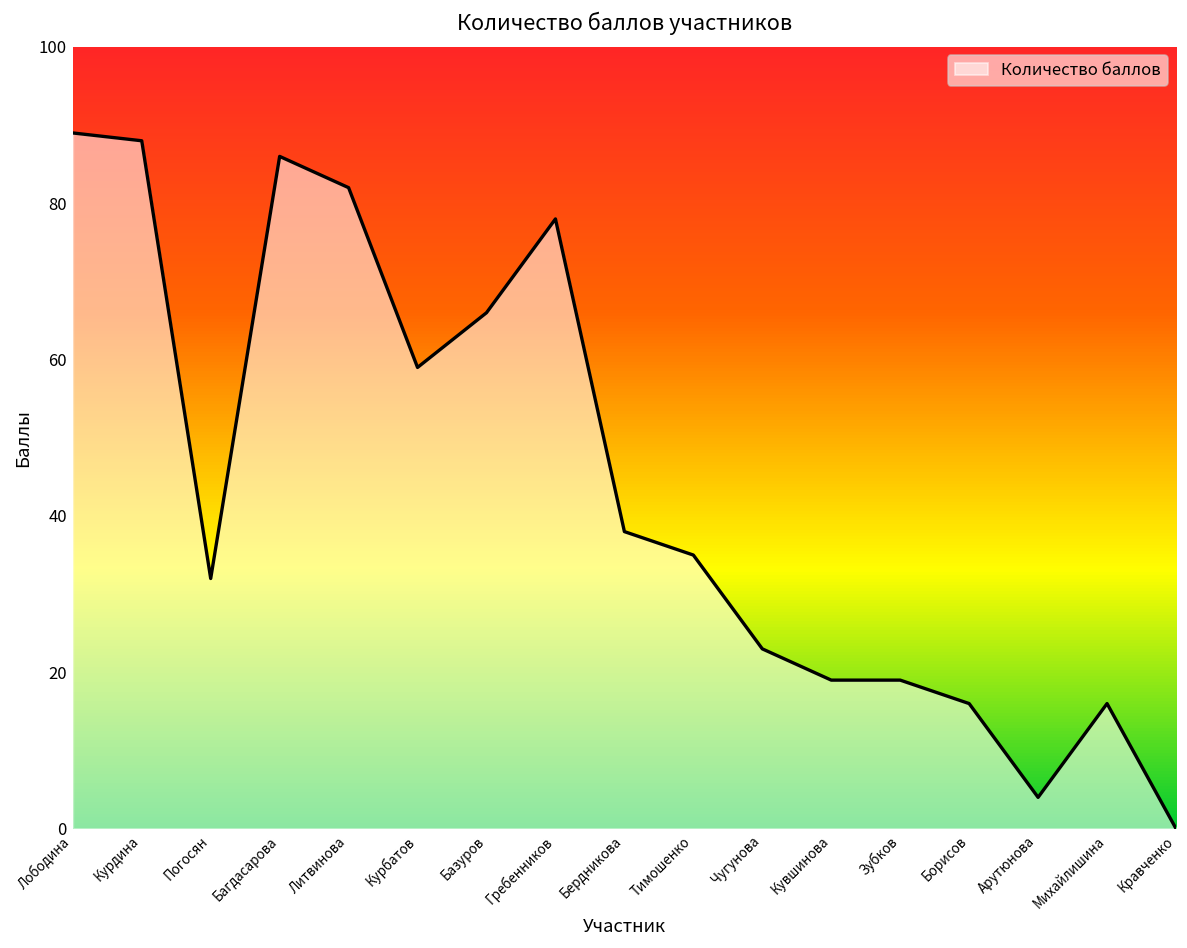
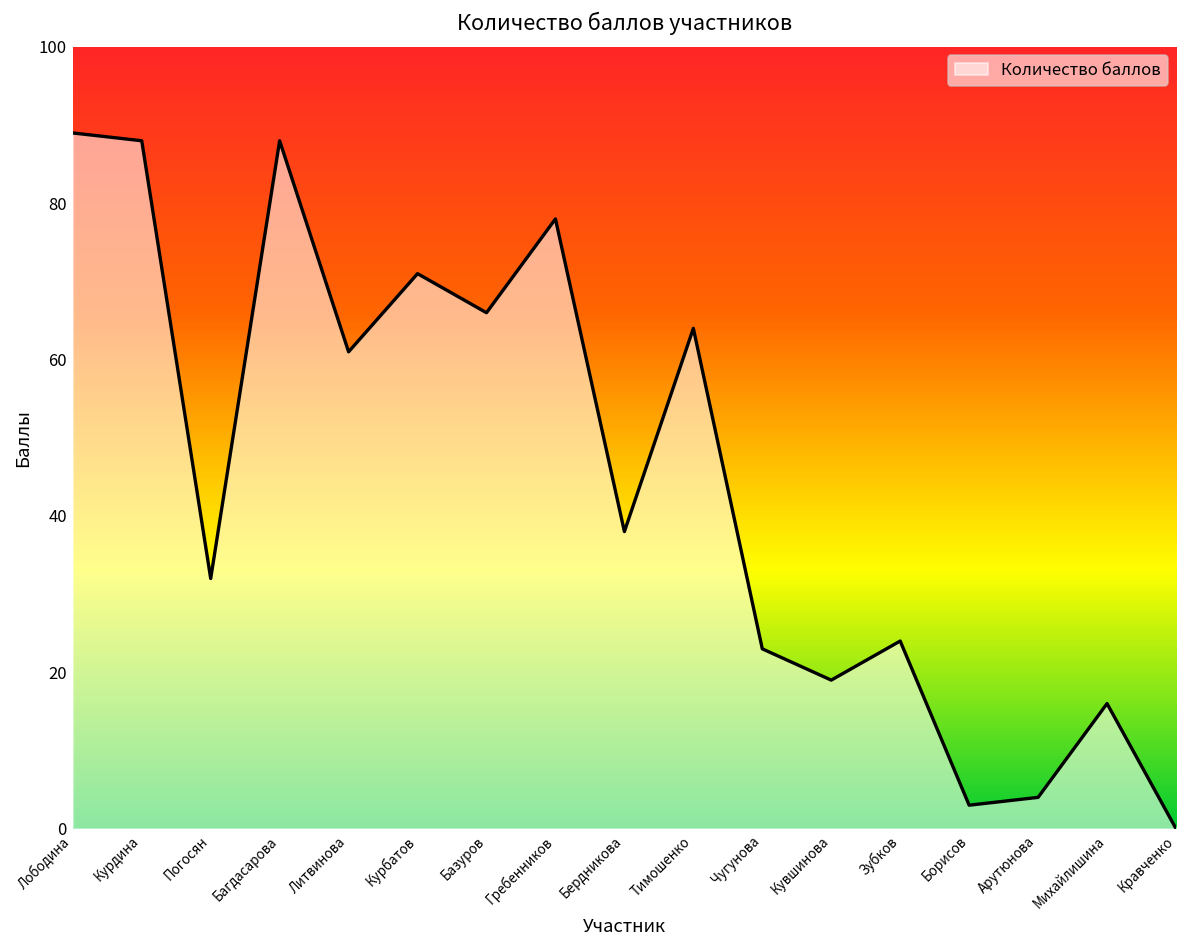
  {
    "Лободина": 89,
    "Курдина": 88,
    "Погосян": 32,
-   "Багдасарова": 86,
-   "Литвинова": 82,
-   "Курбатов": 59,
+   "Багдасарова": 88,
+   "Литвинова": 61,
+   "Курбатов": 71,
    "Базуров": 66,
    "Гребенников": 78,
    "Бердникова": 38,
-   "Тимошенко": 35,
+   "Тимошенко": 64,
    "Чугунова": 23,
    "Кувшинова": 19,
-   "Зубков": 19,
-   "Борисов": 16,
+   "Зубков": 24,
+   "Борисов": 3,
    "Арутюнова": 4,
    "Михайлишина": 16,
    "Кравченко": 0
  }
